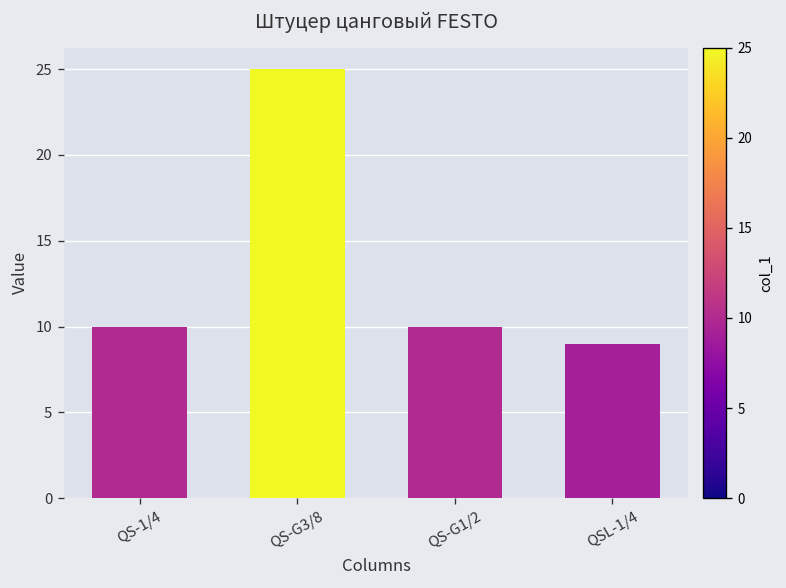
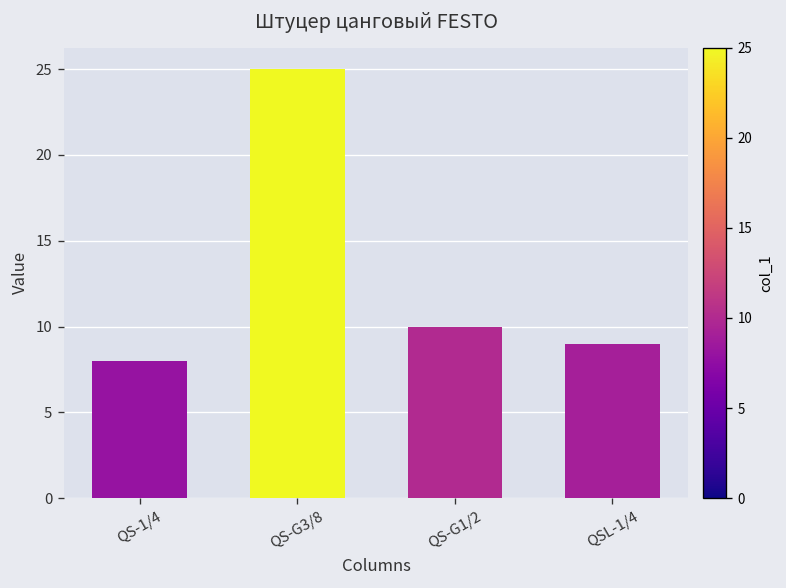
  {
-   "QS-1/4": 10,
+   "QS-1/4": 8,
    "QS-G3/8": 25,
    "QS-G1/2": 10,
    "QSL-1/4": 9
  }
